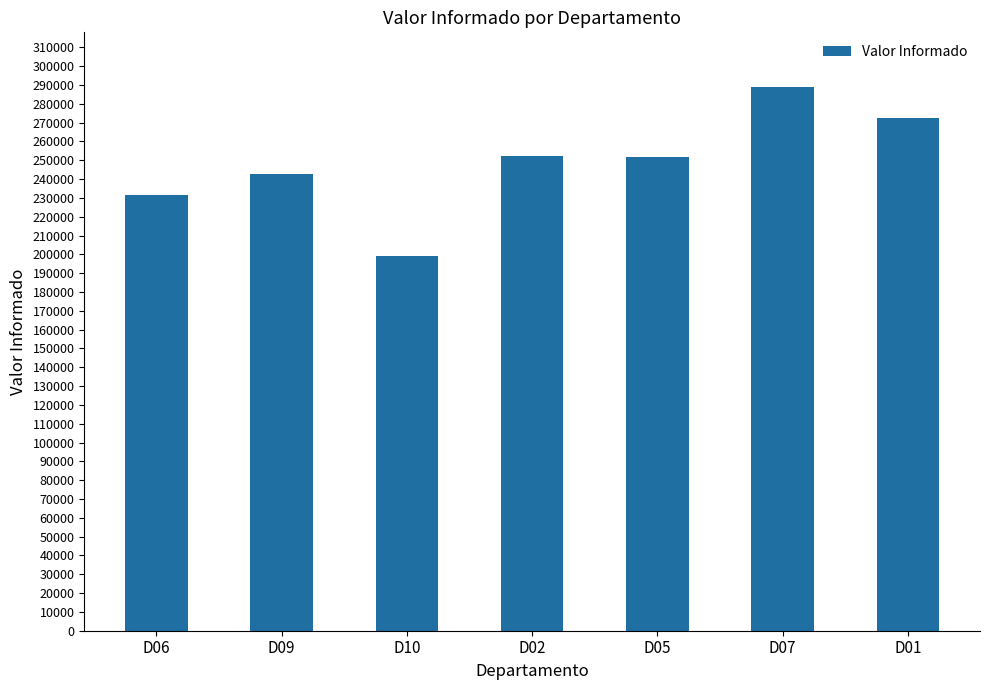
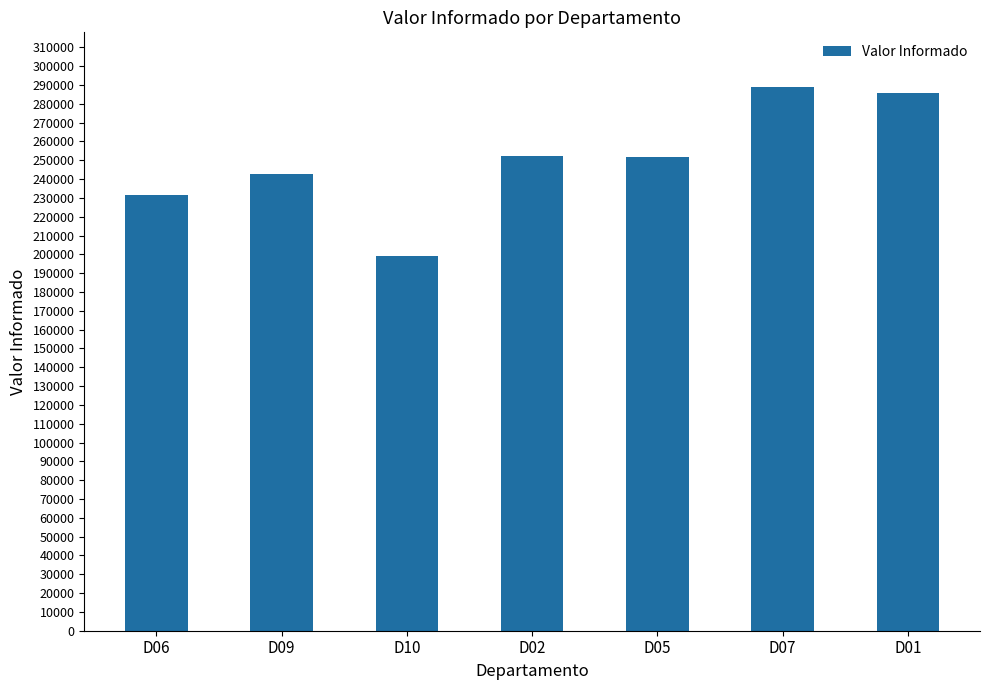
  {
    "D06": 232000,
    "D09": 243000,
    "D10": 199000,
    "D02": 252000,
    "D05": 252000,
    "D07": 289000,
-   "D01": 272000
+   "D01": 286000
  }
